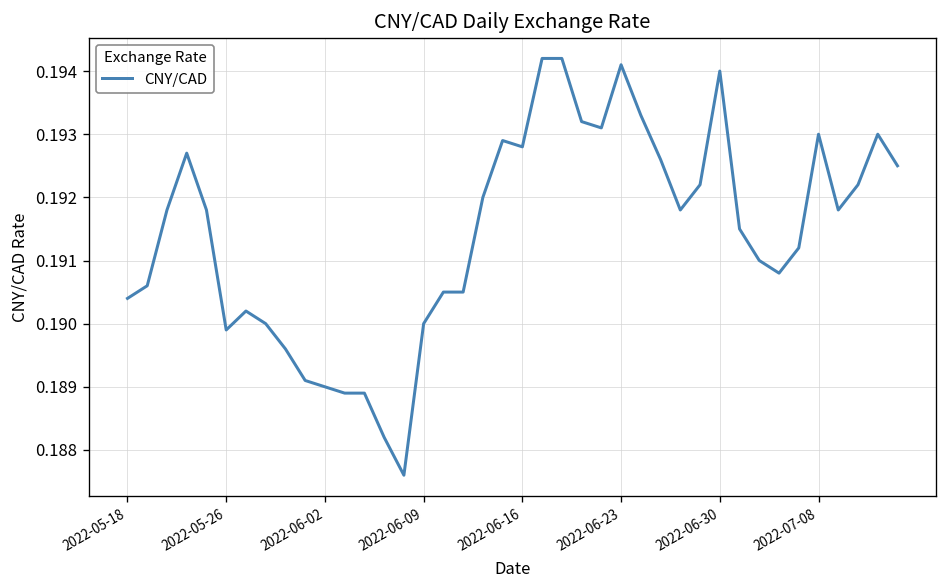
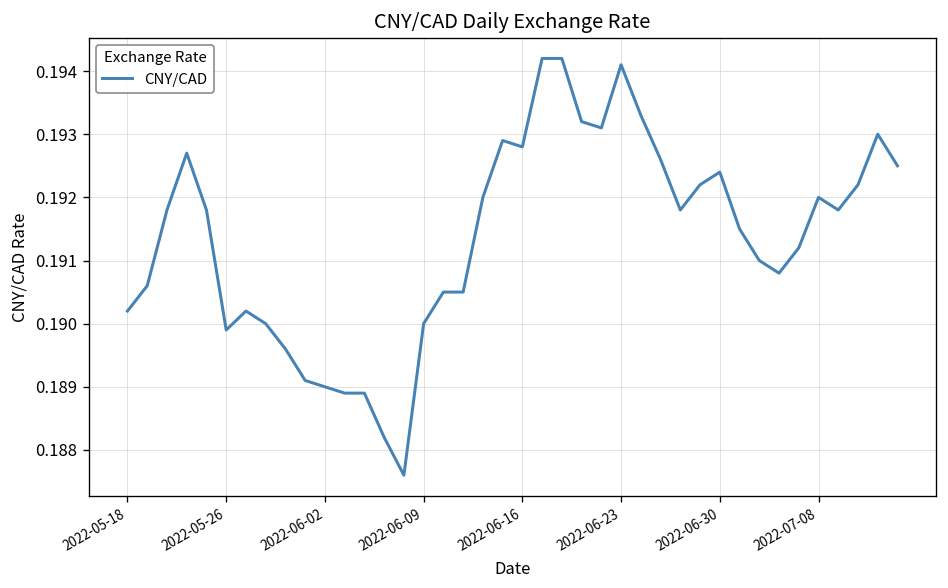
  {
-   "2022-05-18": 0.1904,
+   "2022-05-18": 0.1902,
    "2022-05-26": 0.1899,
    "2022-06-02": 0.1890,
    "2022-06-09": 0.1900,
    "2022-06-16": 0.1928,
    "2022-06-23": 0.1941,
-   "2022-06-30": 0.1940,
-   "2022-07-08": 0.193
+   "2022-06-30": 0.1924,
+   "2022-07-08": 0.192
  }
